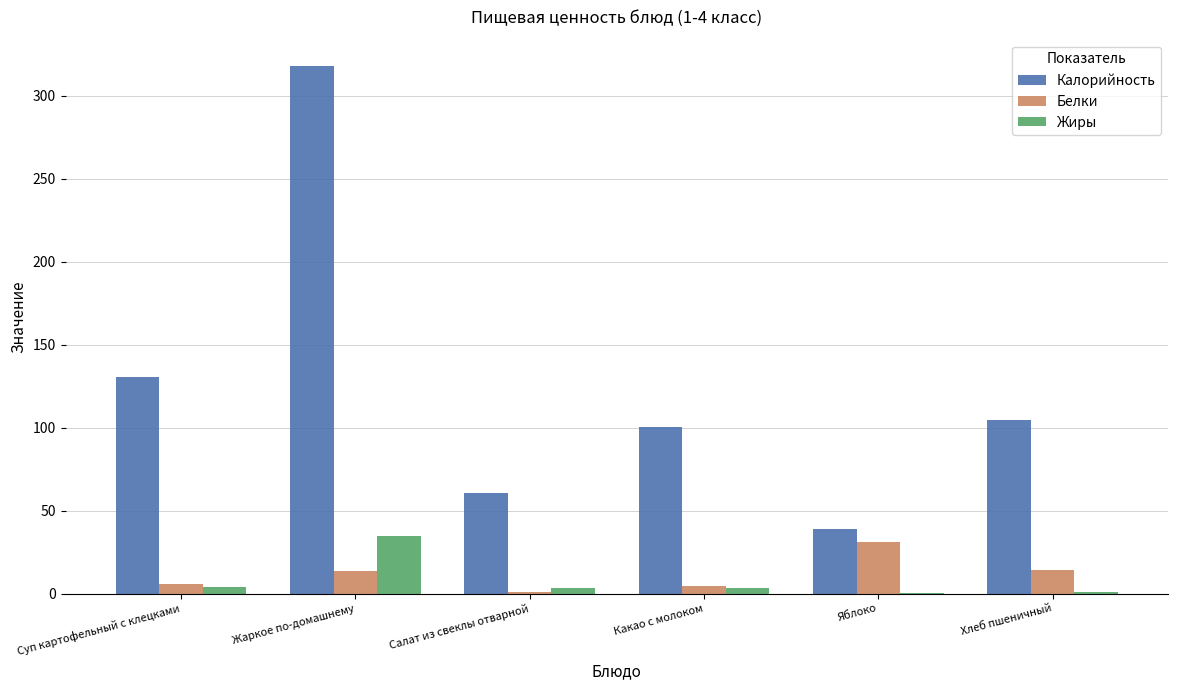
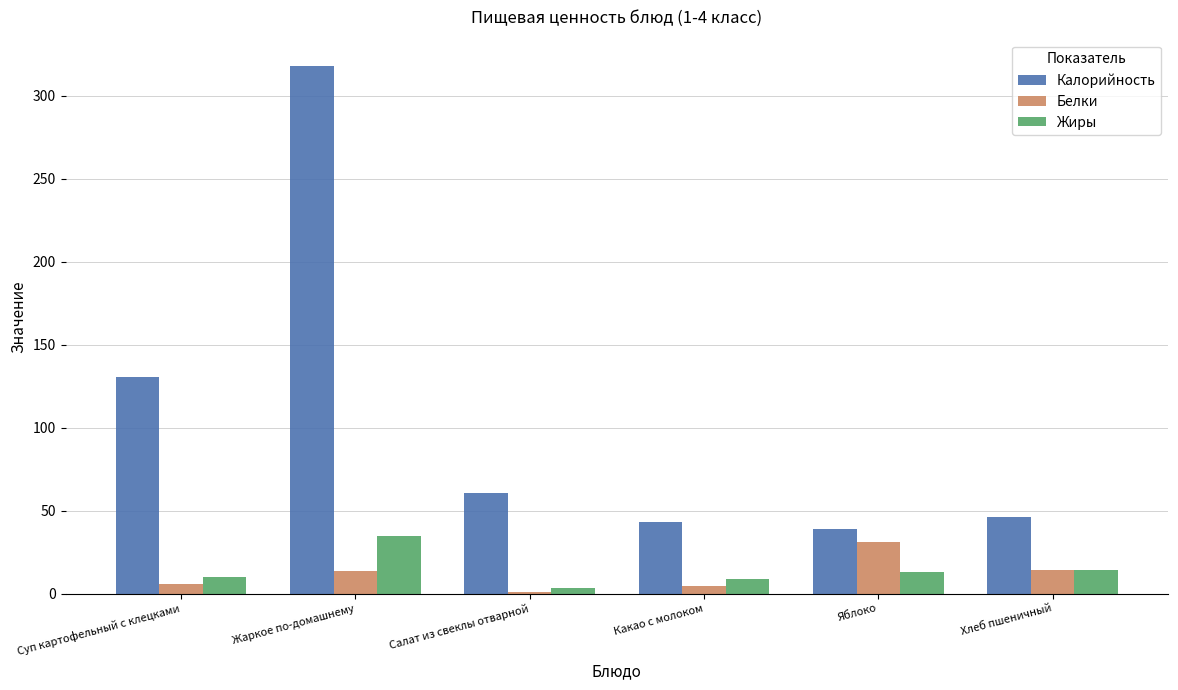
  {
    "Калорийность": {
      "Суп картофельный с клецками": 131,
      "Жаркое по-домашнему": 318,
      "Салат из свеклы отварной": 61,
-     "Какао с молоком": 100,
+     "Какао с молоком": 43,
      "Яблоко": 39,
-     "Хлеб пшеничный": 105
+     "Хлеб пшеничный": 46
    },
    "Белки": {
      "Суп картофельный с клецками": 6,
      "Жаркое по-домашнему": 14,
      "Какао с молоком": 5,
      "Яблоко": 31,
      "Хлеб пшеничный": 14
    },
    "Жиры": {
-     "Суп картофельный с клецками": 4,
+     "Суп картофельный с клецками": 10,
      "Жаркое по-домашнему": 35,
      "Салат из свеклы отварной": 4,
-     "Какао с молоком": 4,
-     "Яблоко": 1,
-     "Хлеб пшеничный": 1
+     "Какао с молоком": 9,
+     "Яблоко": 13,
+     "Хлеб пшеничный": 14
    }
  }
